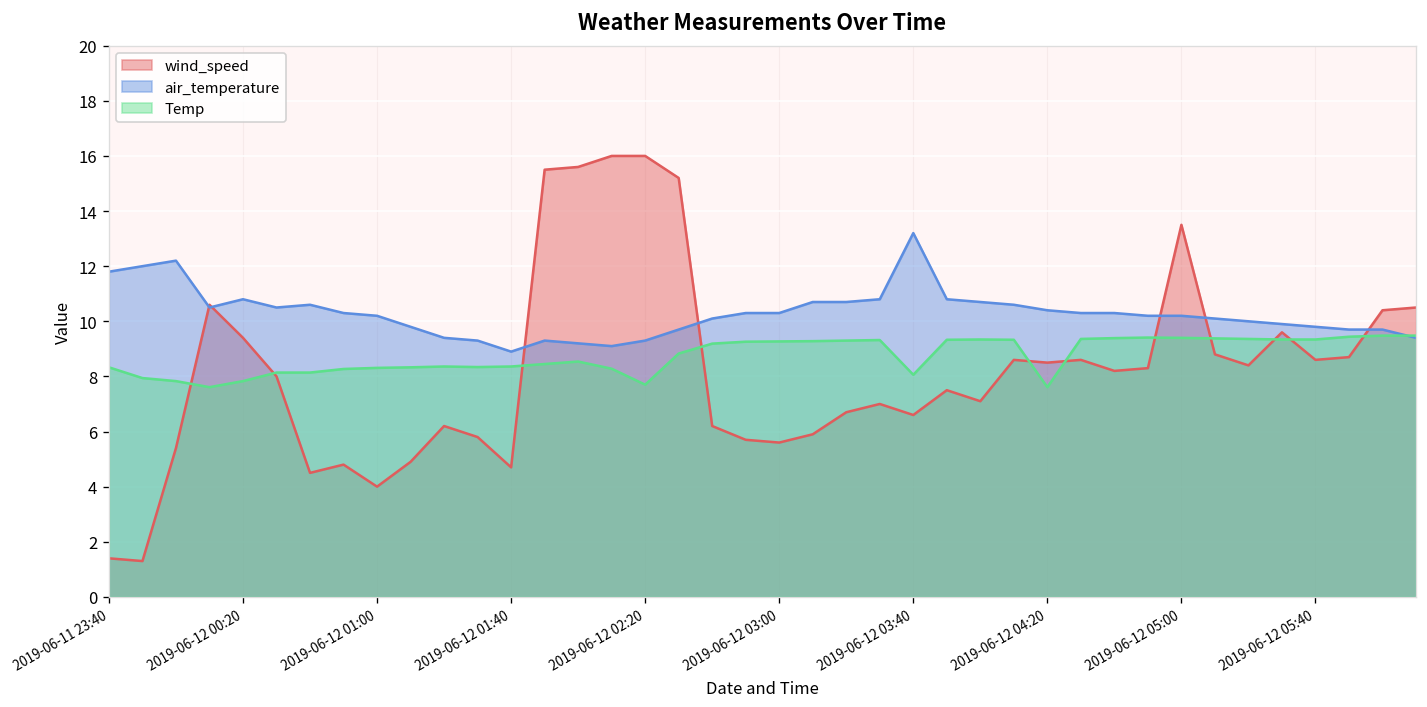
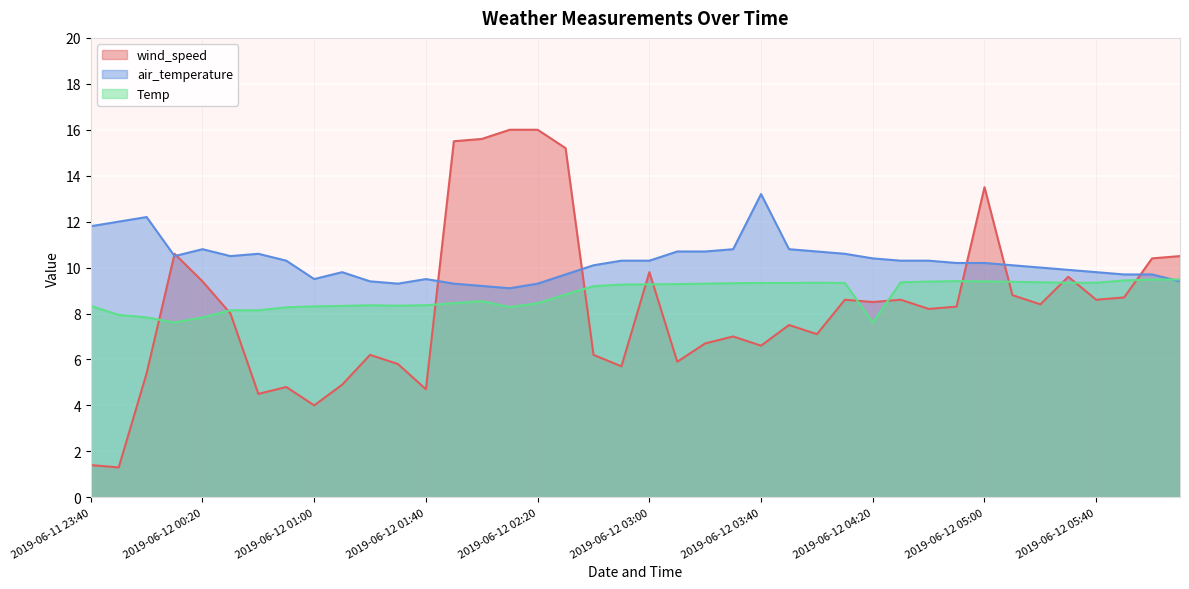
  {
    "wind_speed": {
      "2019-06-11 23:40": 1.4,
      "2019-06-12 00:20": 9.4,
      "2019-06-12 01:00": 4.0,
      "2019-06-12 01:40": 4.7,
      "2019-06-12 02:20": 16.0,
-     "2019-06-12 03:00": 5.6,
+     "2019-06-12 03:00": 9.8,
      "2019-06-12 03:40": 6.6,
      "2019-06-12 04:20": 8.5,
      "2019-06-12 05:00": 13.5,
      "2019-06-12 05:40": 8.6
    },
    "air_temperature": {
      "2019-06-11 23:40": 11.8,
      "2019-06-12 00:20": 10.8,
-     "2019-06-12 01:00": 10.2,
-     "2019-06-12 01:40": 8.9,
+     "2019-06-12 01:00": 9.5,
+     "2019-06-12 01:40": 9.5,
      "2019-06-12 02:20": 9.3,
      "2019-06-12 03:00": 10.3,
      "2019-06-12 03:40": 13.2,
      "2019-06-12 04:20": 10.4,
      "2019-06-12 05:00": 10.2,
      "2019-06-12 05:40": 9.8
    },
    "Temp": {
      "2019-06-11 23:40": 8.3,
      "2019-06-12 00:20": 7.8,
      "2019-06-12 01:00": 8.3,
      "2019-06-12 01:40": 8.4,
-     "2019-06-12 02:20": 7.7,
+     "2019-06-12 02:20": 8.5,
      "2019-06-12 03:00": 9.3,
-     "2019-06-12 03:40": 8.1,
+     "2019-06-12 03:40": 9.3,
      "2019-06-12 04:20": 7.6,
      "2019-06-12 05:00": 9.4,
      "2019-06-12 05:40": 9.3
    }
  }
